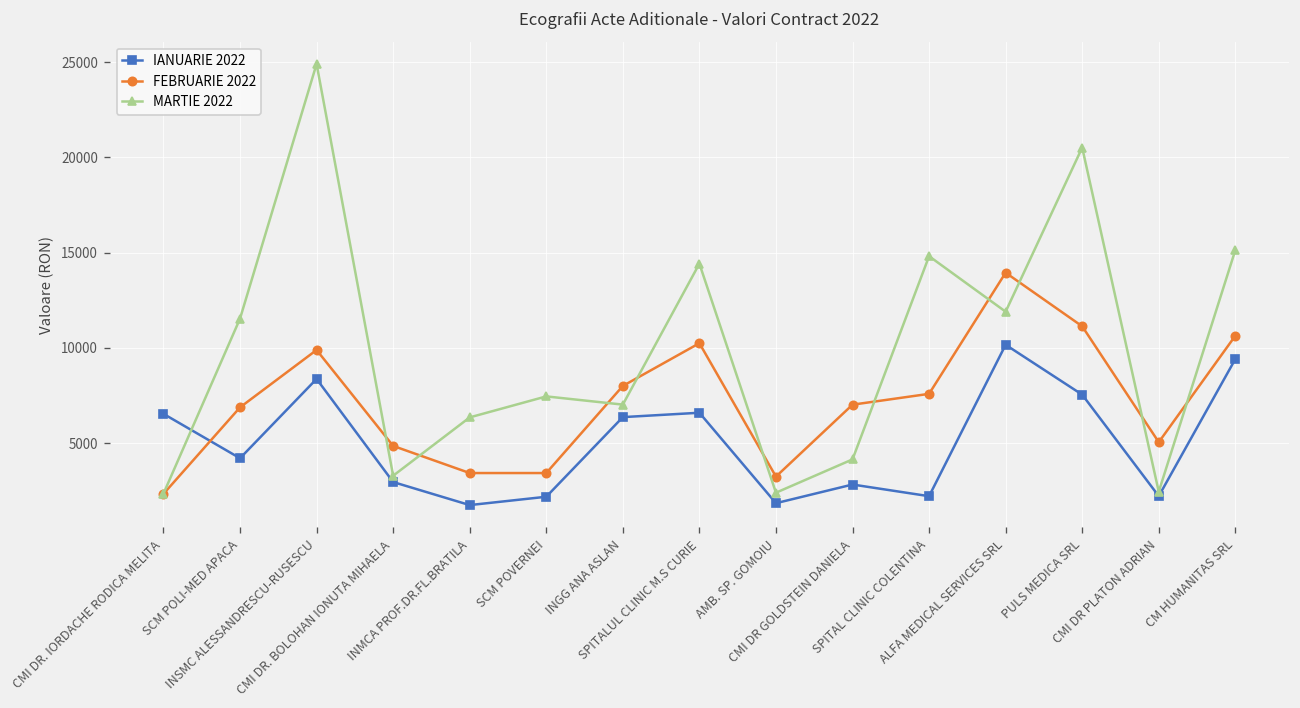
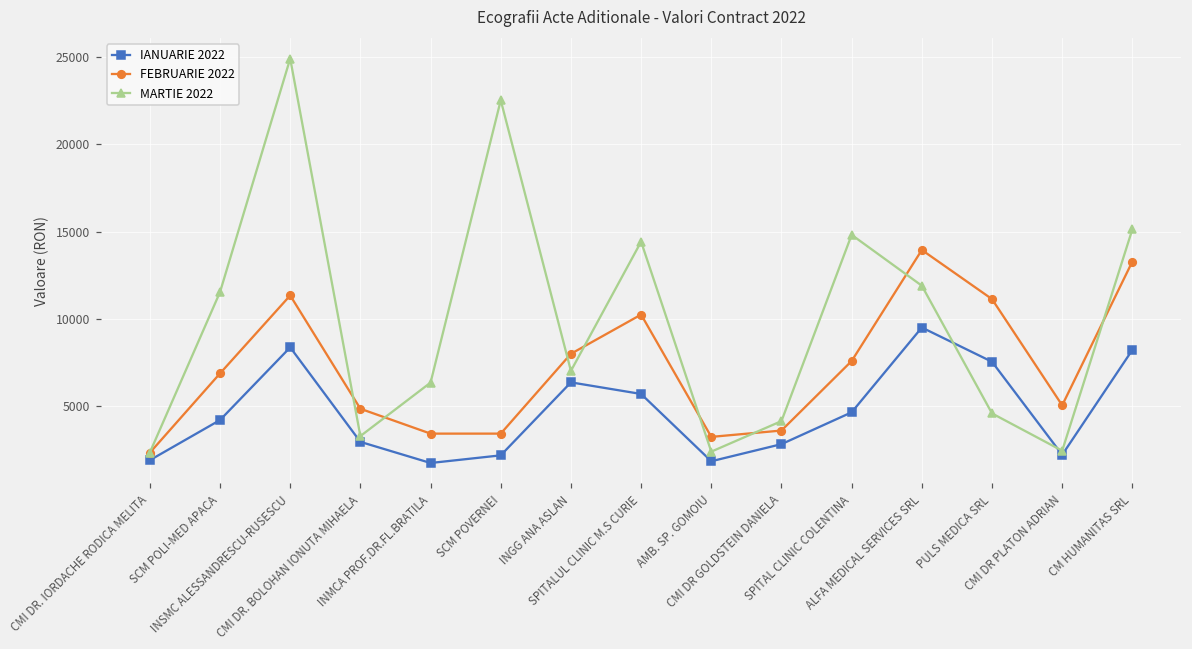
  {
    "IANUARIE 2022": {
-     "CMI DR. IORDACHE RODICA MELITA": 6500,
+     "CMI DR. IORDACHE RODICA MELITA": 1900,
      "SCM POLI-MED APACA": 4200,
      "INSMC ALESSANDRESCU-RUSESCU": 8400,
      "CMI DR. BOLOHAN IONUTA MIHAELA": 3000,
      "INMCA PROF.DR.FL.BRATILA": 1700,
      "SCM POVERNEI": 2200,
      "INGG ANA ASLAN": 6400,
-     "SPITALUL CLINIC M.S CURIE": 6600,
+     "SPITALUL CLINIC M.S CURIE": 5700,
      "AMB. SP. GOMOIU": 1800,
      "CMI DR GOLDSTEIN DANIELA": 2800,
-     "SPITAL CLINIC COLENTINA": 2200,
-     "ALFA MEDICAL SERVICES SRL": 10200,
+     "SPITAL CLINIC COLENTINA": 4600,
+     "ALFA MEDICAL SERVICES SRL": 9500,
      "PULS MEDICA SRL": 7500,
      "CMI DR PLATON ADRIAN": 2200,
-     "CM HUMANITAS SRL": 9400
+     "CM HUMANITAS SRL": 8200
    },
    "FEBRUARIE 2022": {
      "SCM POLI-MED APACA": 6900,
-     "INSMC ALESSANDRESCU-RUSESCU": 9900,
+     "INSMC ALESSANDRESCU-RUSESCU": 11300,
      "CMI DR. BOLOHAN IONUTA MIHAELA": 4800,
      "INMCA PROF.DR.FL.BRATILA": 3400,
      "SCM POVERNEI": 3400,
      "INGG ANA ASLAN": 8000,
      "SPITALUL CLINIC M.S CURIE": 10200,
      "AMB. SP. GOMOIU": 3200,
-     "CMI DR GOLDSTEIN DANIELA": 7000,
+     "CMI DR GOLDSTEIN DANIELA": 3600,
      "SPITAL CLINIC COLENTINA": 7600,
      "ALFA MEDICAL SERVICES SRL": 13900,
      "PULS MEDICA SRL": 11100,
      "CMI DR PLATON ADRIAN": 5000,
-     "CM HUMANITAS SRL": 10600
+     "CM HUMANITAS SRL": 13300
    },
    "MARTIE 2022": {
      "SCM POLI-MED APACA": 11500,
      "INSMC ALESSANDRESCU-RUSESCU": 24900,
      "CMI DR. BOLOHAN IONUTA MIHAELA": 3300,
      "INMCA PROF.DR.FL.BRATILA": 6300,
-     "SCM POVERNEI": 7400,
+     "SCM POVERNEI": 22500,
      "INGG ANA ASLAN": 7000,
      "SPITALUL CLINIC M.S CURIE": 14400,
      "AMB. SP. GOMOIU": 2400,
      "CMI DR GOLDSTEIN DANIELA": 4100,
      "SPITAL CLINIC COLENTINA": 14800,
      "ALFA MEDICAL SERVICES SRL": 11900,
-     "PULS MEDICA SRL": 20500,
+     "PULS MEDICA SRL": 4600,
      "CMI DR PLATON ADRIAN": 2400,
      "CM HUMANITAS SRL": 15100
    }
  }
